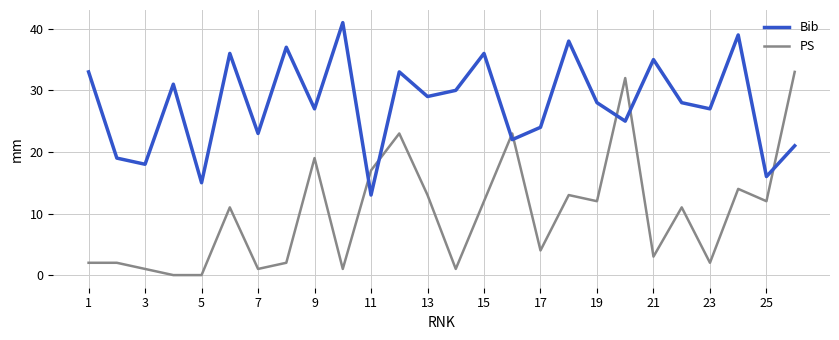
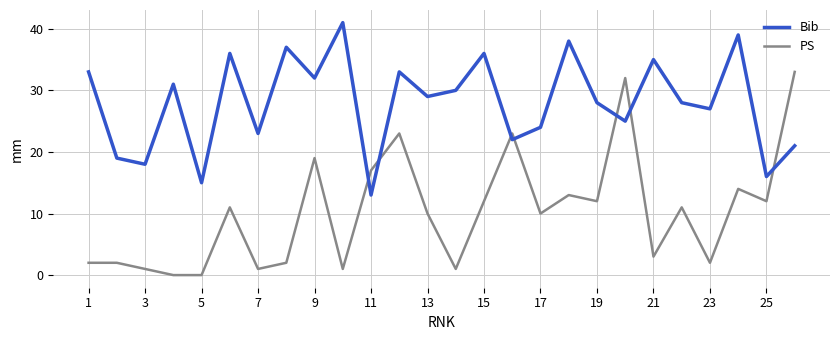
  {
    "Bib": {
      "1": 33,
      "3": 18,
      "5": 15,
      "7": 23,
-     "9": 27,
+     "9": 32,
      "11": 13,
      "13": 29,
      "15": 36,
      "17": 24,
      "19": 28,
      "21": 35,
      "23": 27,
      "25": 16
    },
    "PS": {
      "1": 2,
      "3": 1,
      "5": 0,
      "7": 1,
      "9": 19,
      "11": 17,
-     "13": 13,
+     "13": 10,
      "15": 12,
-     "17": 4,
+     "17": 10,
      "19": 12,
      "21": 3,
      "23": 2,
      "25": 12
    }
  }
